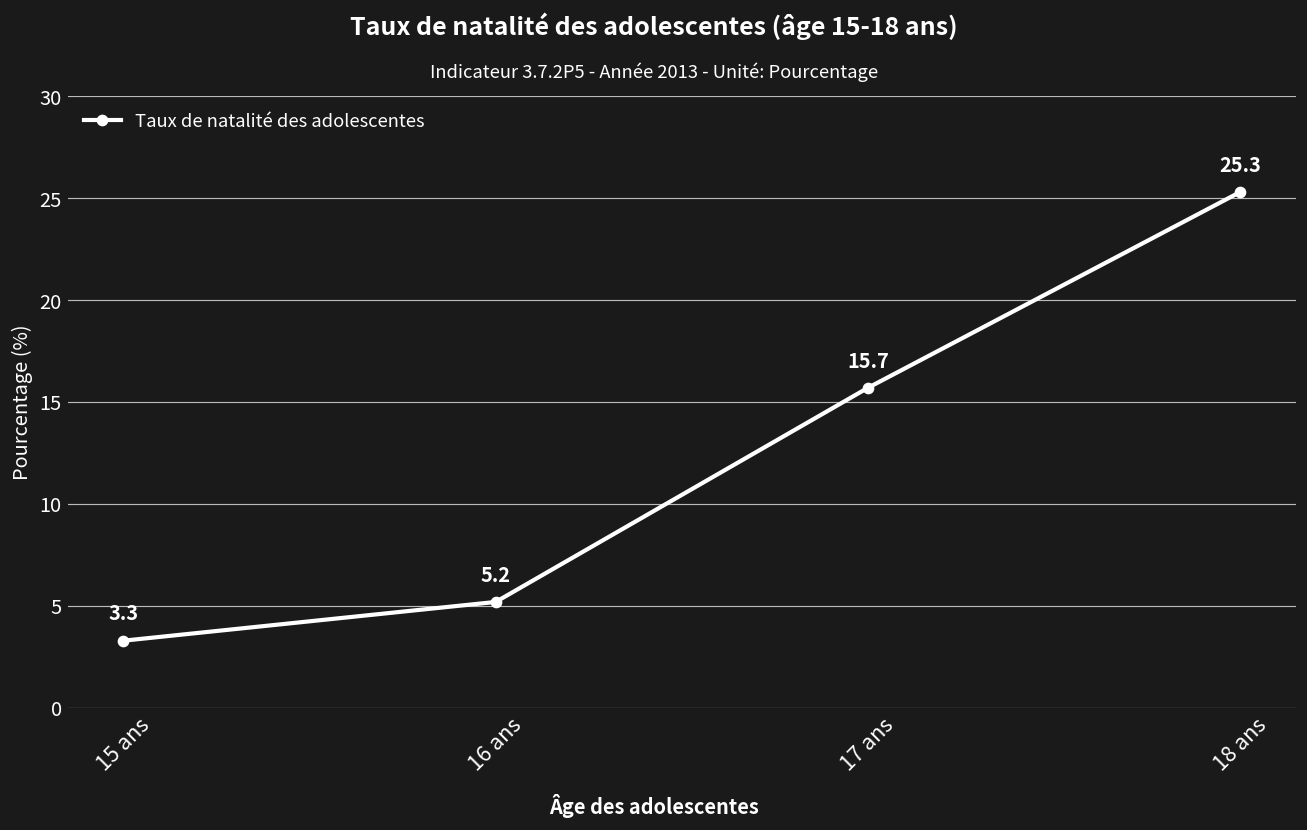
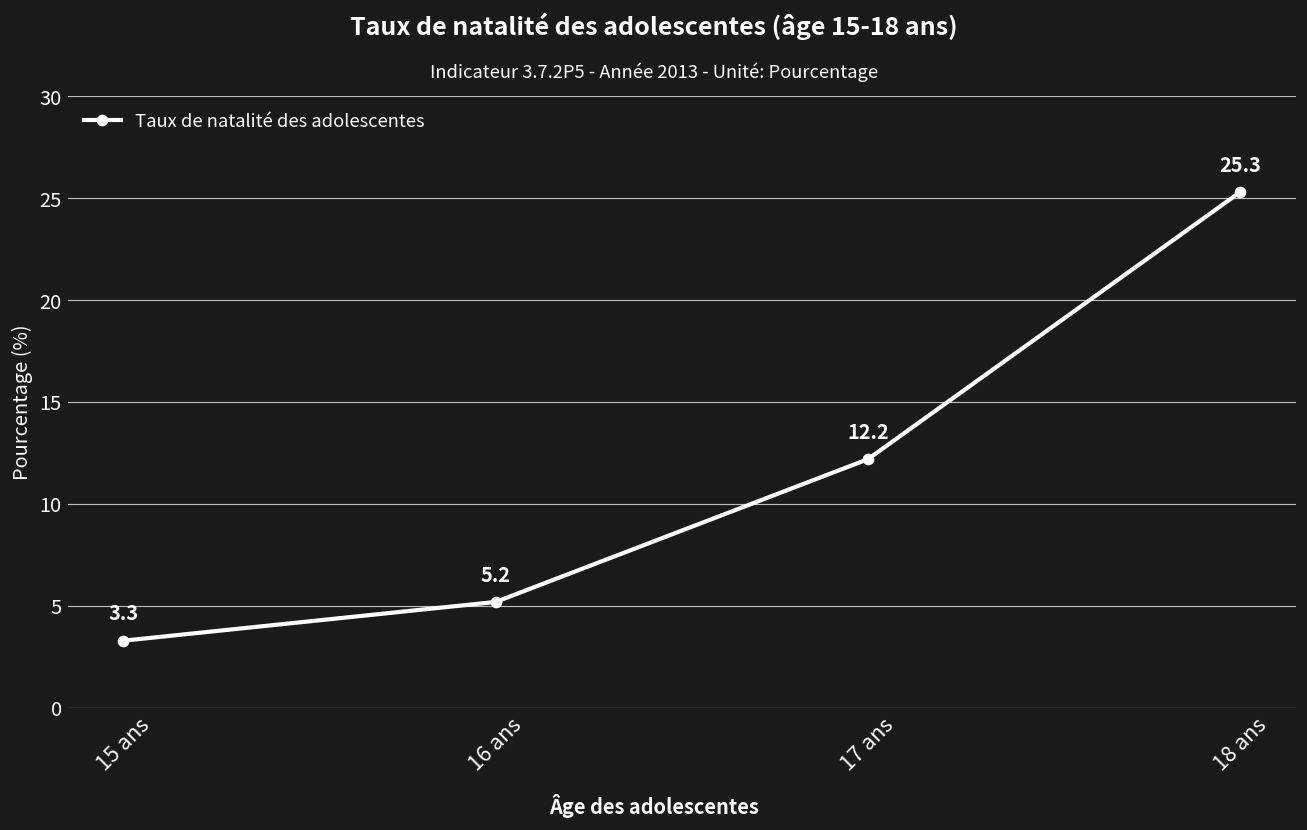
  {
    "15 ans": 3.3,
    "16 ans": 5.2,
-   "17 ans": 15.7,
+   "17 ans": 12.2,
    "18 ans": 25.3
  }
